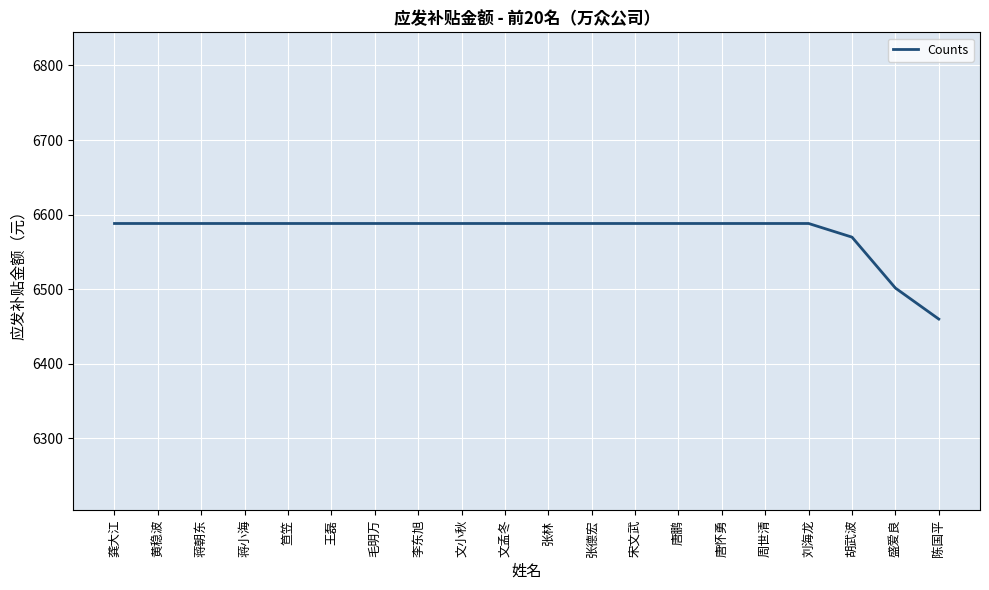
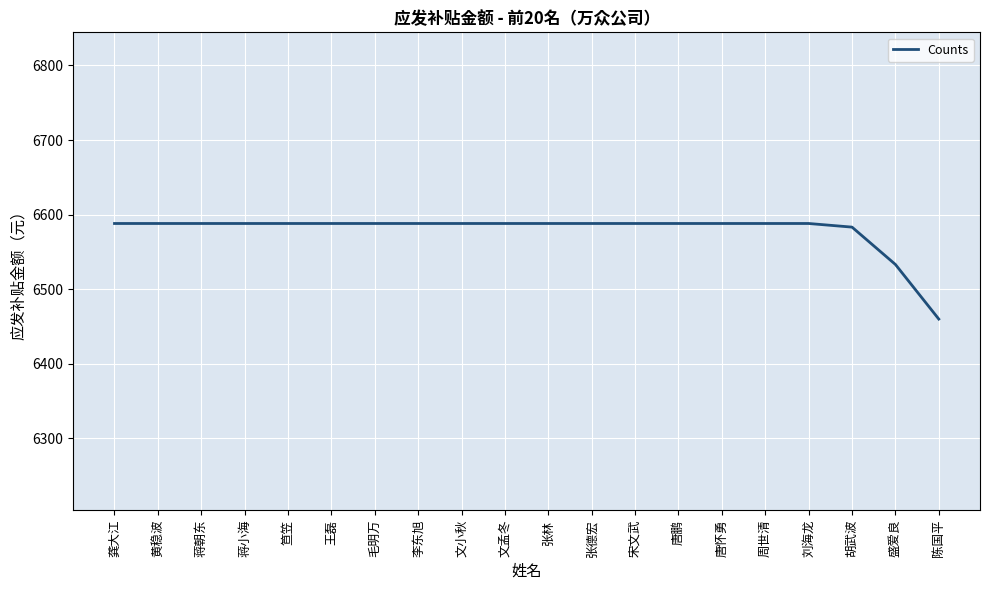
  {
    "龚大江": 6590,
    "黄稳波": 6590,
    "蒋朝东": 6590,
    "蒋小海": 6590,
    "笪笠": 6590,
    "王磊": 6590,
    "毛明万": 6590,
    "李东旭": 6590,
    "文小秋": 6590,
    "文孟冬": 6590,
    "张林": 6590,
    "张德宏": 6590,
    "宋文武": 6590,
    "唐鹏": 6590,
    "唐怀勇": 6590,
    "周世清": 6590,
    "刘海龙": 6590,
-   "胡武波": 6570,
-   "盛爱良": 6500,
+   "胡武波": 6580,
+   "盛爱良": 6530,
    "陈国平": 6460
  }
